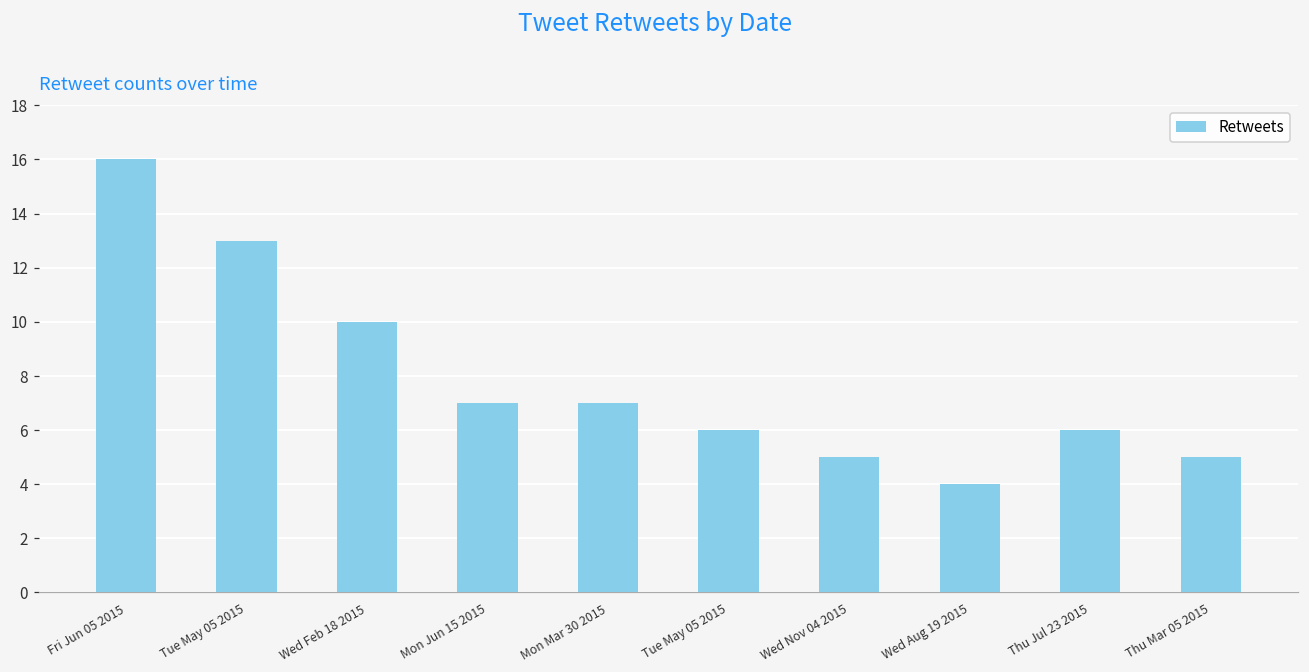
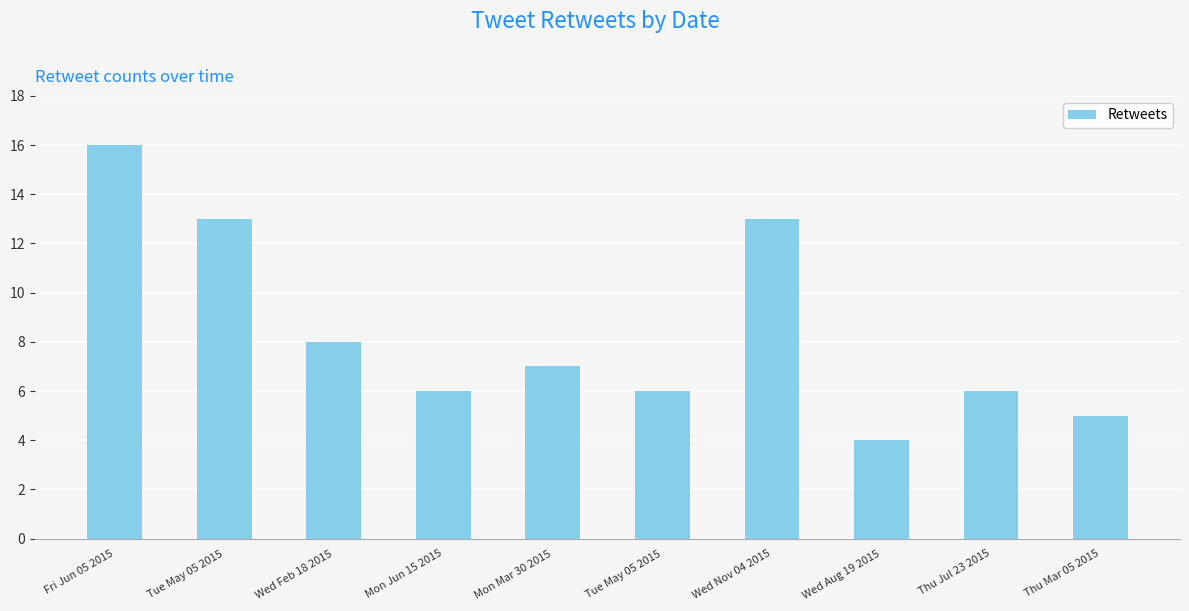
  {
    "Fri Jun 05 2015": 16,
-   "Wed Feb 18 2015": 10,
-   "Mon Jun 15 2015": 7,
+   "Wed Feb 18 2015": 8,
+   "Mon Jun 15 2015": 6,
    "Mon Mar 30 2015": 7,
-   "Wed Nov 04 2015": 5,
+   "Wed Nov 04 2015": 13,
    "Wed Aug 19 2015": 4,
    "Thu Jul 23 2015": 6,
    "Thu Mar 05 2015": 5
  }
